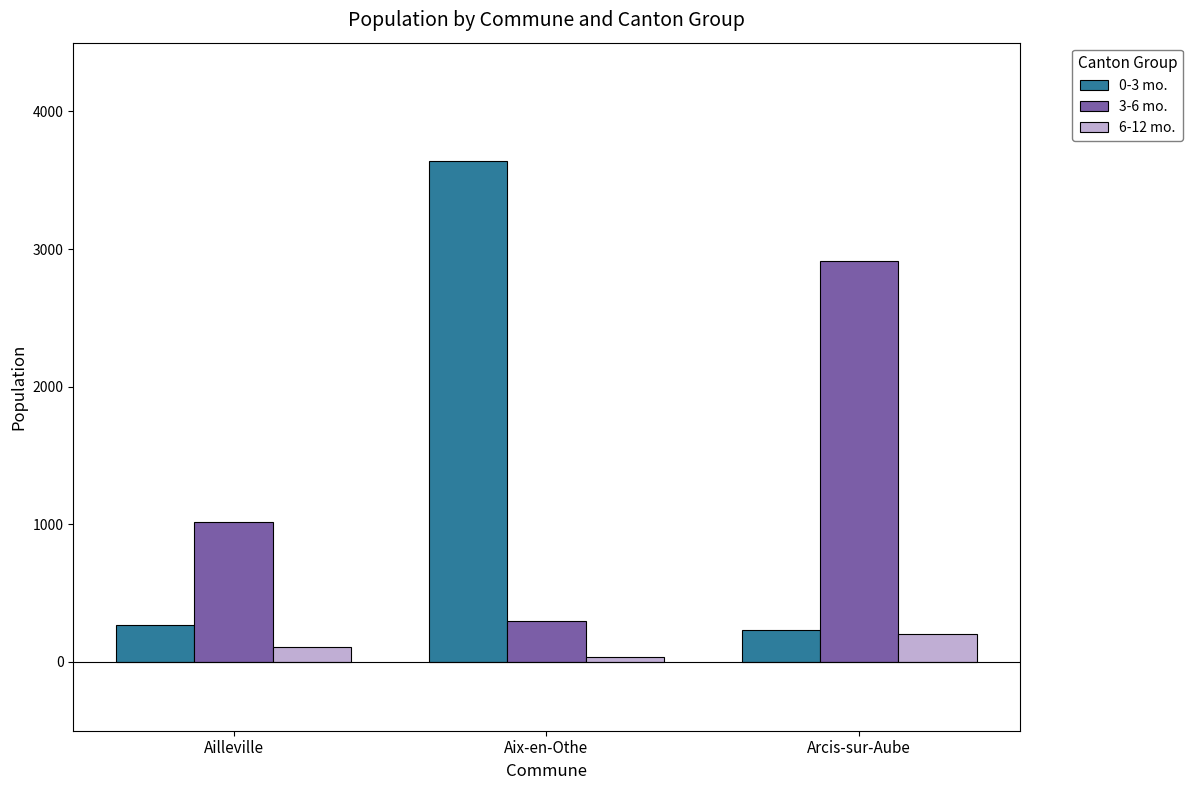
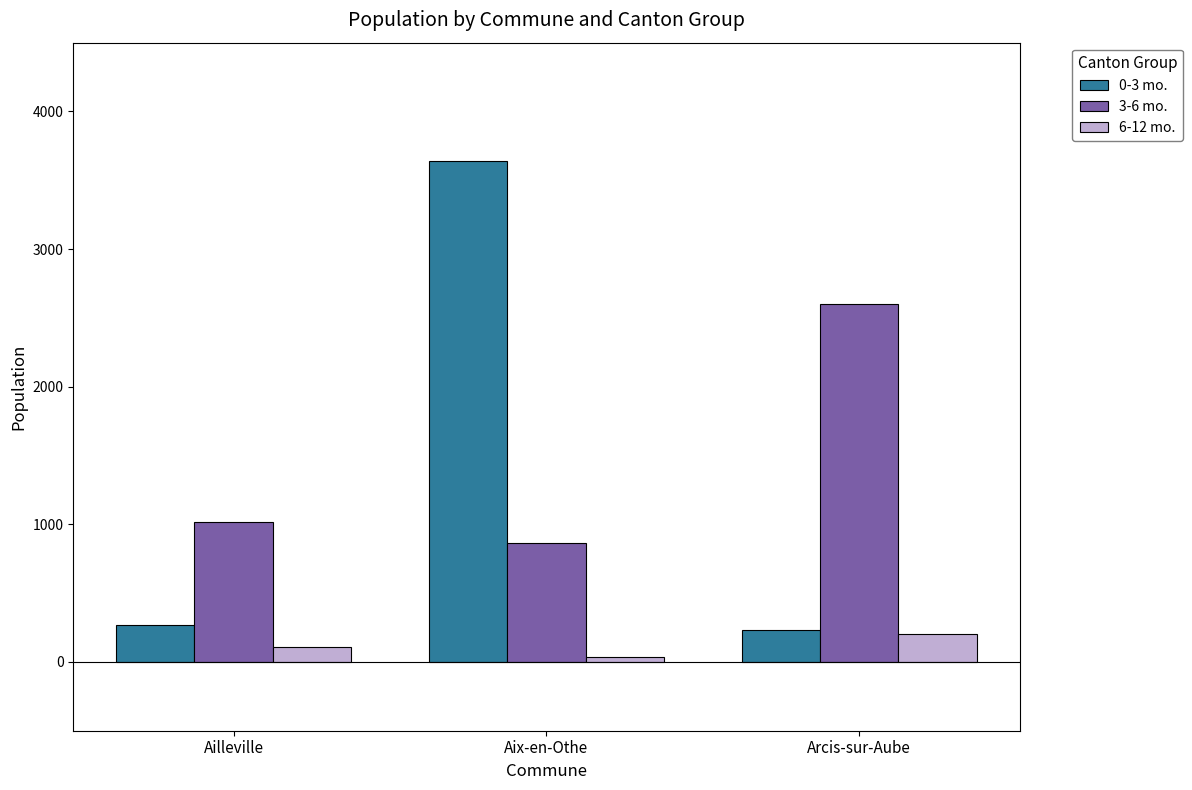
  {
    "0-3 mo.": {
      "Ailleville": 270,
      "Aix-en-Othe": 3640,
      "Arcis-sur-Aube": 230
    },
    "3-6 mo.": {
      "Ailleville": 1020,
-     "Aix-en-Othe": 300,
-     "Arcis-sur-Aube": 2920
+     "Aix-en-Othe": 870,
+     "Arcis-sur-Aube": 2600
    },
    "6-12 mo.": {
      "Ailleville": 110,
      "Aix-en-Othe": 40,
      "Arcis-sur-Aube": 200
    }
  }
